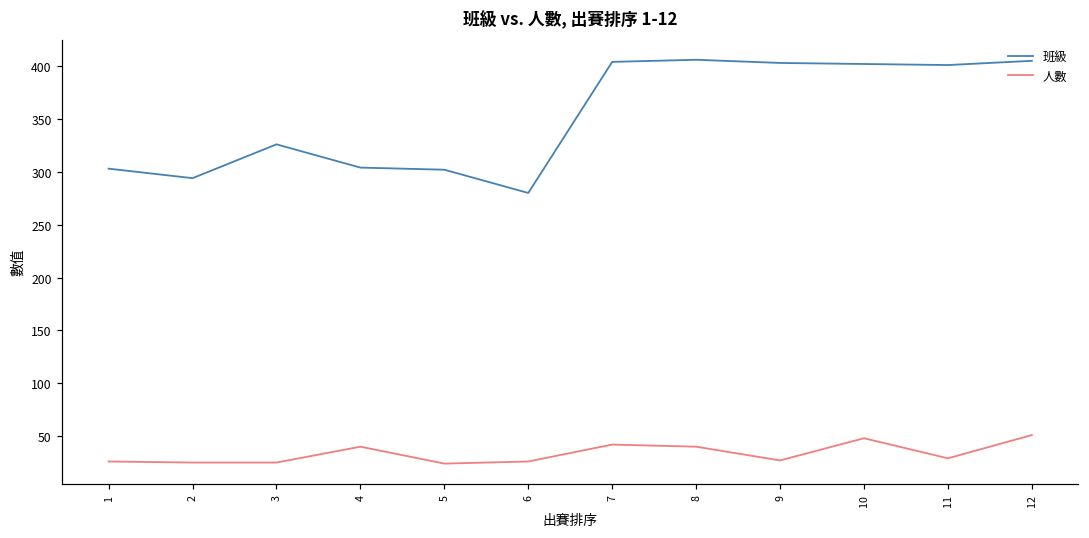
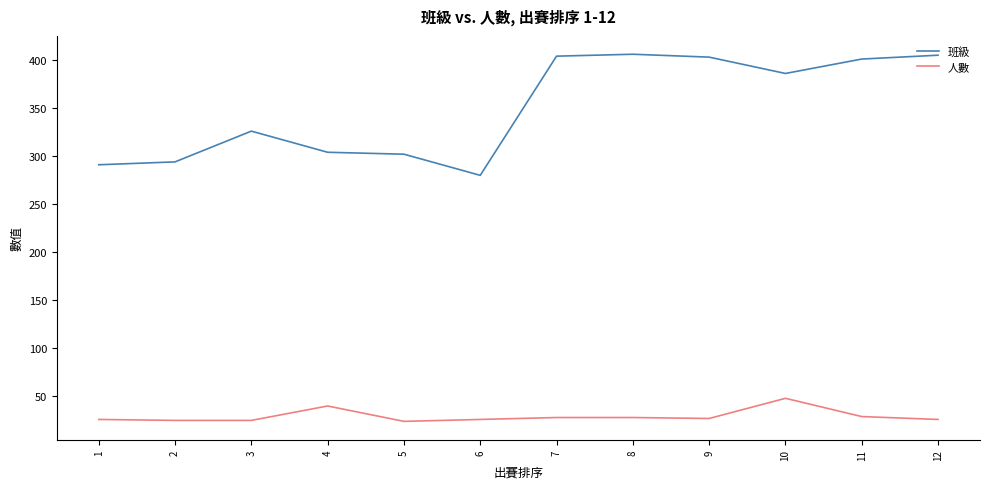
  {
    "班級": {
-     "1": 300,
+     "1": 290,
      "2": 290,
      "3": 330,
      "4": 300,
      "5": 300,
      "6": 280,
      "7": 400,
      "8": 410,
      "9": 400,
-     "10": 400,
+     "10": 390,
      "11": 400,
      "12": 410
    },
    "人數": {
      "1": 30,
      "2": 30,
      "3": 30,
      "4": 40,
      "5": 20,
      "6": 30,
-     "7": 40,
-     "8": 40,
+     "7": 30,
+     "8": 30,
      "9": 30,
      "10": 50,
      "11": 30,
-     "12": 50
+     "12": 30
    }
  }
